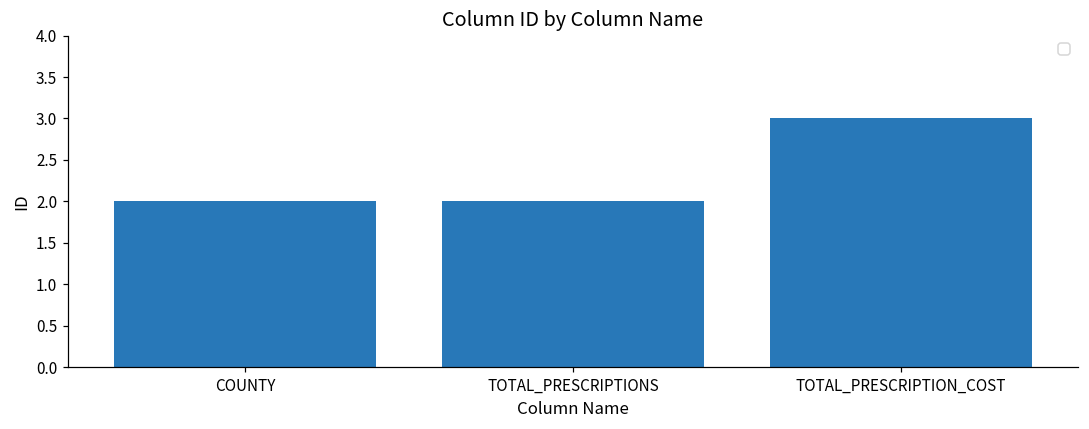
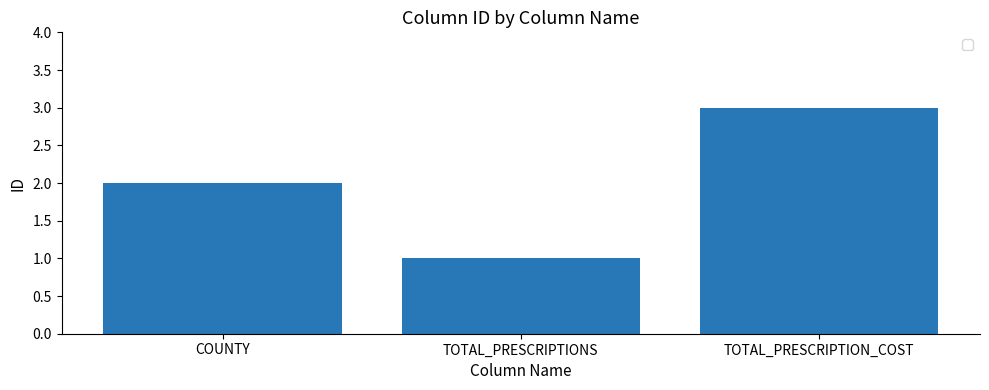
  {
    "COUNTY": 2,
-   "TOTAL_PRESCRIPTIONS": 2,
+   "TOTAL_PRESCRIPTIONS": 1,
    "TOTAL_PRESCRIPTION_COST": 3
  }
